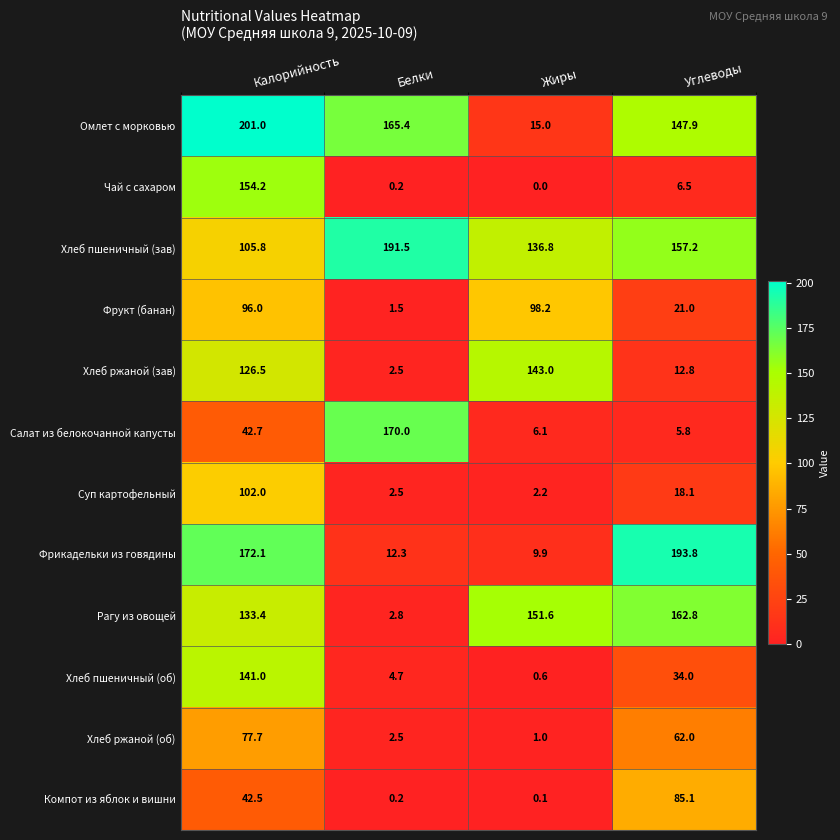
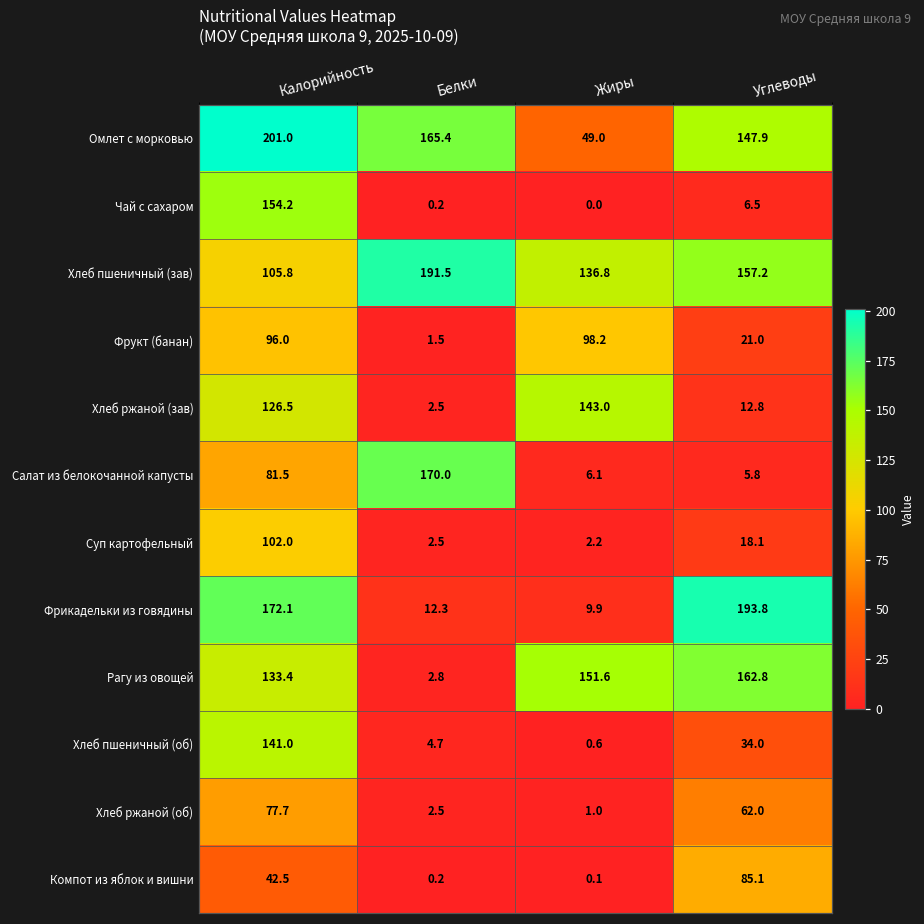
  {
    "Омлет с морковью": {
      "Калорийность": 201.0,
      "Белки": 165.4,
-     "Жиры": 15.0,
+     "Жиры": 49.0,
      "Углеводы": 147.9
    },
    "Чай с сахаром": {
      "Калорийность": 154.2,
      "Белки": 0.2,
      "Жиры": 0.0,
      "Углеводы": 6.5
    },
    "Хлеб пшеничный (зав)": {
      "Калорийность": 105.8,
      "Белки": 191.5,
      "Жиры": 136.8,
      "Углеводы": 157.2
    },
    "Фрукт (банан)": {
      "Калорийность": 96.0,
      "Белки": 1.5,
      "Жиры": 98.2,
      "Углеводы": 21.0
    },
    "Хлеб ржаной (зав)": {
      "Калорийность": 126.5,
      "Белки": 2.5,
      "Жиры": 143.0,
      "Углеводы": 12.8
    },
    "Салат из белокочанной капусты": {
-     "Калорийность": 42.7,
+     "Калорийность": 81.5,
      "Белки": 170.0,
      "Жиры": 6.1,
      "Углеводы": 5.8
    },
    "Суп картофельный": {
      "Калорийность": 102.0,
      "Белки": 2.5,
      "Жиры": 2.2,
      "Углеводы": 18.1
    },
    "Фрикадельки из говядины": {
      "Калорийность": 172.1,
      "Белки": 12.3,
      "Жиры": 9.9,
      "Углеводы": 193.8
    },
    "Рагу из овощей": {
      "Калорийность": 133.4,
      "Белки": 2.8,
      "Жиры": 151.6,
      "Углеводы": 162.8
    },
    "Хлеб пшеничный (об)": {
      "Калорийность": 141.0,
      "Белки": 4.7,
      "Жиры": 0.6,
      "Углеводы": 34.0
    },
    "Хлеб ржаной (об)": {
      "Калорийность": 77.7,
      "Белки": 2.5,
      "Жиры": 1.0,
      "Углеводы": 62.0
    },
    "Компот из яблок и вишни": {
      "Калорийность": 42.5,
      "Белки": 0.2,
      "Жиры": 0.1,
      "Углеводы": 85.1
    }
  }
